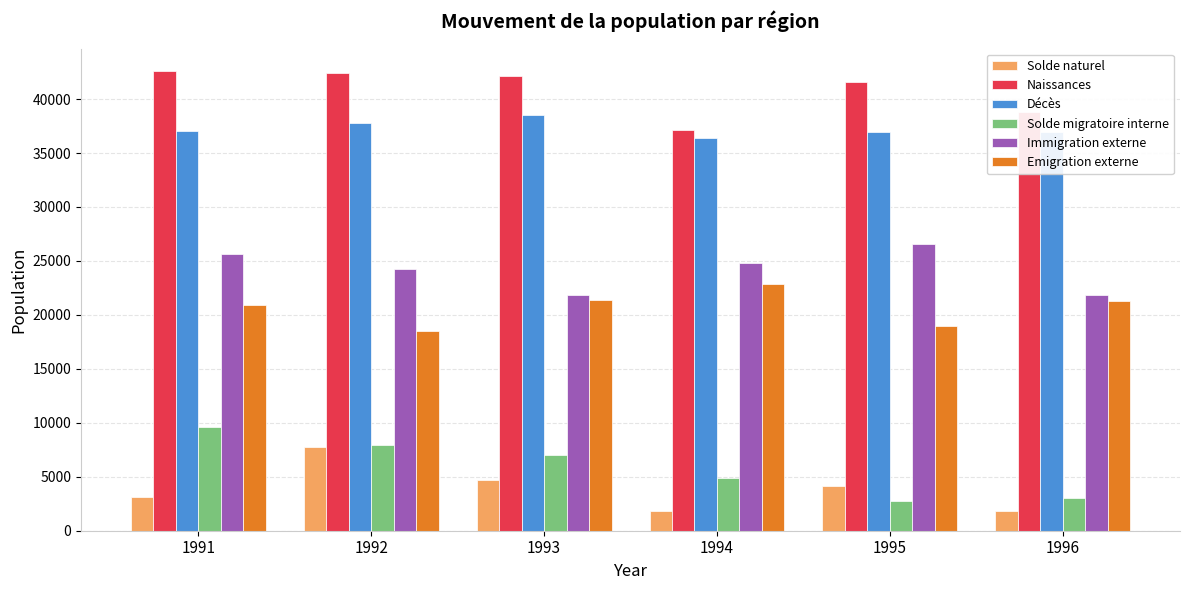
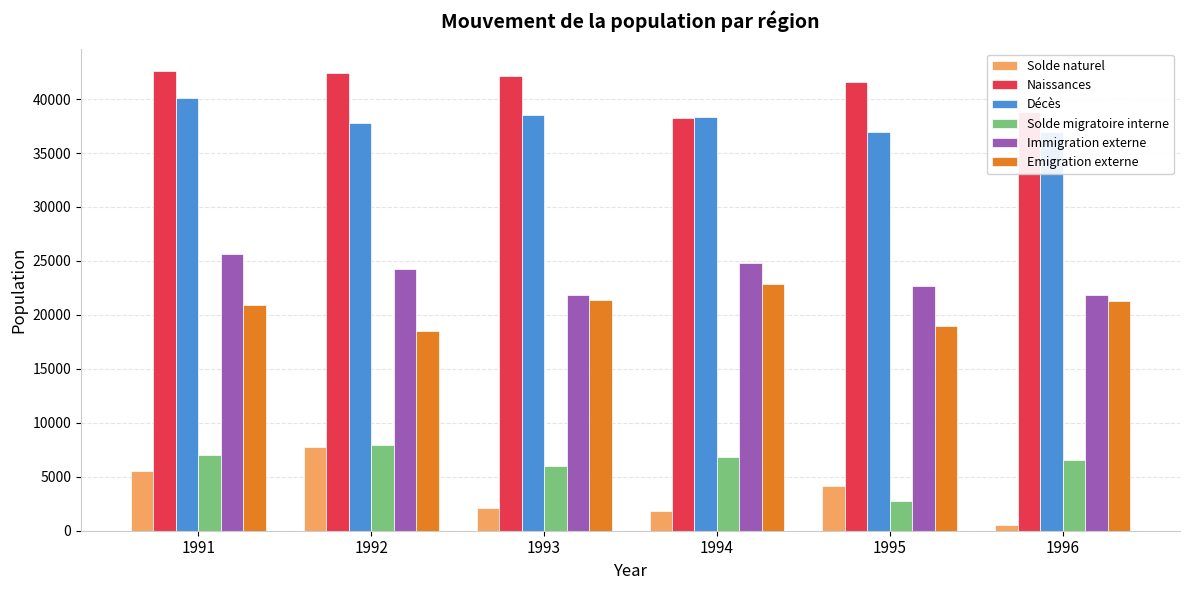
  {
    "Solde naturel": {
-     "1991": 3100,
+     "1991": 5500,
      "1992": 7700,
-     "1993": 4700,
+     "1993": 2100,
      "1994": 1800,
      "1995": 4200,
-     "1996": 1900
+     "1996": 600
    },
    "Naissances": {
      "1991": 42600,
      "1992": 42400,
      "1993": 42100,
-     "1994": 37100,
+     "1994": 38200,
      "1995": 41600
    },
    "Décès": {
-     "1991": 37100,
+     "1991": 40100,
      "1992": 37800,
      "1993": 38500,
-     "1994": 36400,
+     "1994": 38300,
      "1995": 37000
    },
    "Solde migratoire interne": {
-     "1991": 9600,
+     "1991": 7000,
      "1992": 8000,
-     "1993": 7000,
-     "1994": 4900,
+     "1993": 6000,
+     "1994": 6800,
      "1995": 2800,
-     "1996": 3100
+     "1996": 6500
    },
    "Immigration externe": {
      "1991": 25700,
      "1992": 24300,
      "1993": 21800,
      "1994": 24800,
-     "1995": 26600,
+     "1995": 22700,
      "1996": 21800
    },
    "Emigration externe": {
      "1991": 21000,
      "1992": 18500,
      "1993": 21400,
      "1994": 22900,
      "1995": 19000,
      "1996": 21300
    }
  }
